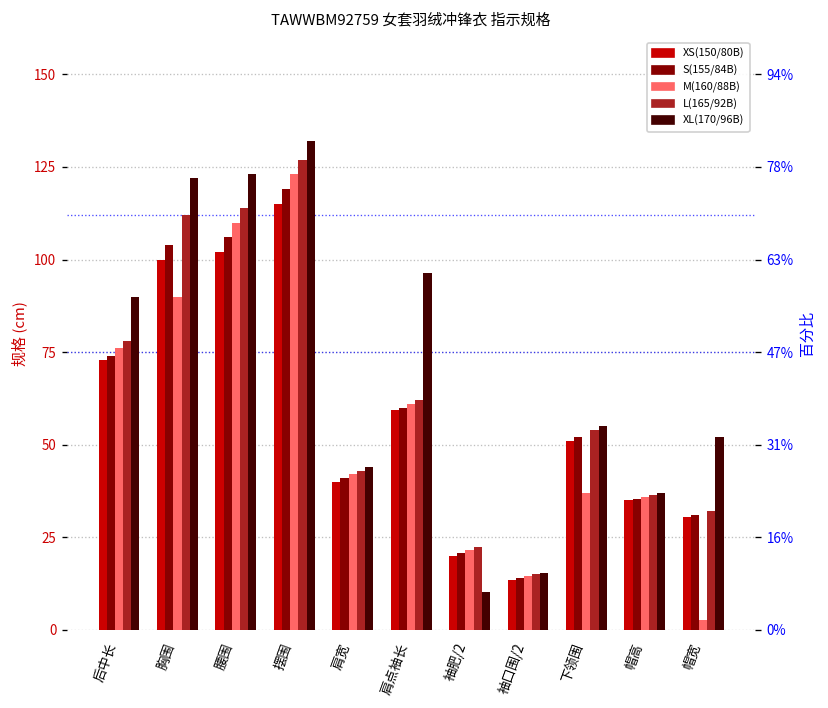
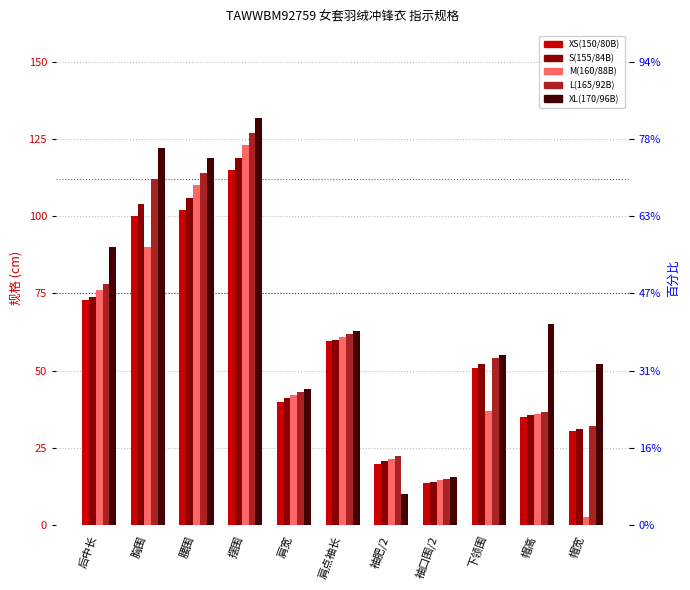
  {
    "M(160/88B)": {
      "后中长": 76,
      "胸围": 90,
      "腰围": 110,
      "摆围": 123,
      "肩宽": 42,
      "肩点袖长": 61,
      "袖肥/2": 22,
      "袖口围/2": 15,
      "下领围": 37,
      "帽高": 36,
      "帽宽": 3
    },
    "XL(170/96B)": {
      "后中长": 90,
      "胸围": 122,
-     "腰围": 123,
+     "腰围": 119,
      "摆围": 132,
      "肩宽": 44,
-     "肩点袖长": 96,
+     "肩点袖长": 63,
      "袖肥/2": 10,
      "袖口围/2": 16,
      "下领围": 55,
-     "帽高": 37,
+     "帽高": 65,
      "帽宽": 52
    }
  }
